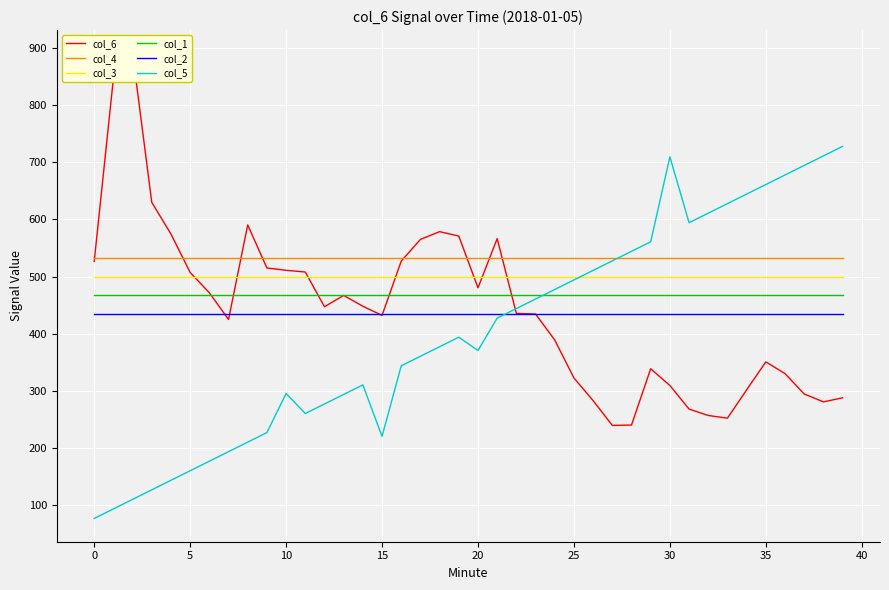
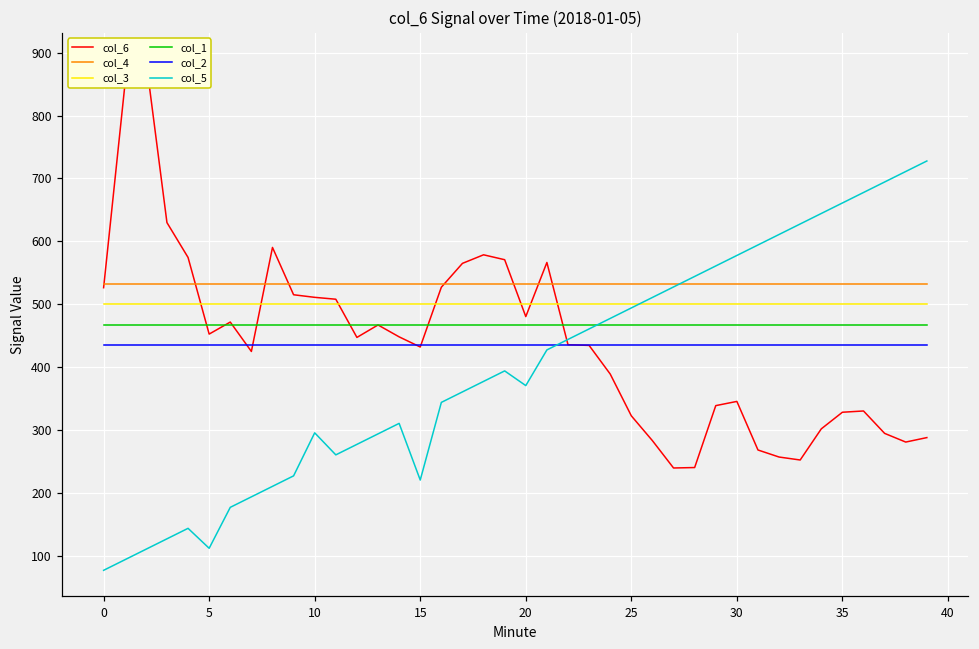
  {
    "col_6": {
      "0": 530,
-     "5": 510,
+     "5": 450,
      "10": 510,
      "20": 480,
      "25": 320,
-     "30": 310,
-     "35": 350
+     "30": 350,
+     "35": 330
    },
    "col_4": {
      "0": 530,
      "5": 530,
      "10": 530,
      "15": 530,
      "20": 530,
      "25": 530,
      "30": 530,
      "35": 530
    },
    "col_3": {
      "0": 500,
      "5": 500,
      "10": 500,
      "15": 500,
      "20": 500,
      "25": 500,
      "30": 500,
      "35": 500
    },
    "col_1": {
      "0": 470,
      "5": 470,
      "10": 470,
      "15": 470,
      "20": 470,
      "25": 470,
      "30": 470,
      "35": 470
    },
    "col_2": {
      "0": 440,
      "5": 440,
      "10": 440,
      "20": 440,
      "25": 440,
      "30": 440,
      "35": 440
    },
    "col_5": {
      "0": 80,
-     "5": 160,
+     "5": 110,
      "10": 300,
      "15": 220,
      "20": 370,
      "25": 490,
-     "30": 710,
+     "30": 580,
      "35": 660
    }
  }
